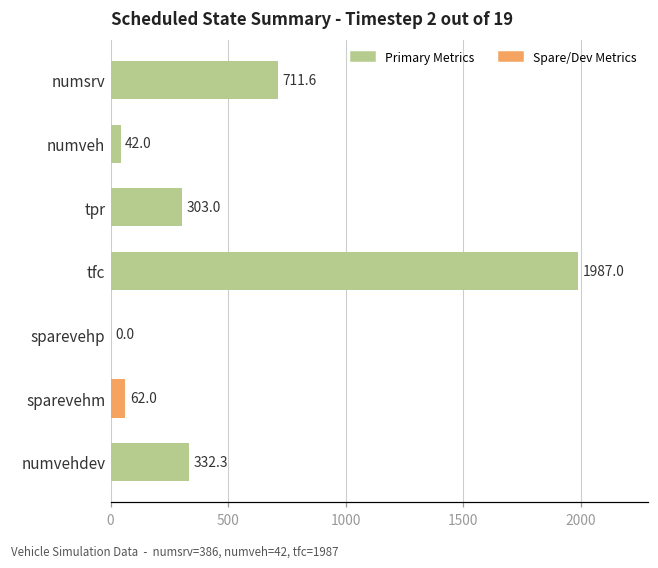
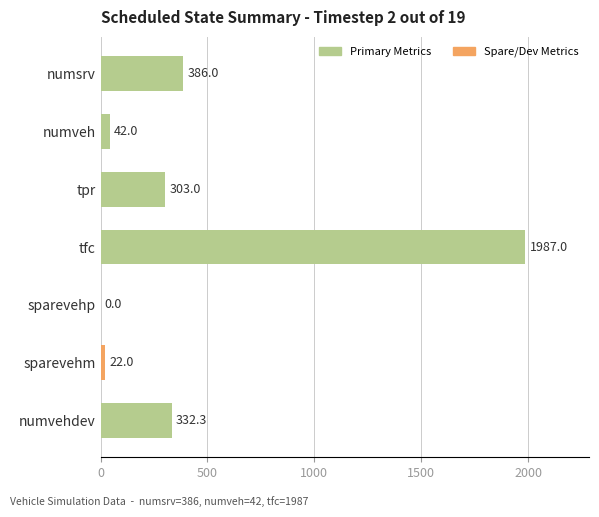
  {
-   "numsrv": 711.6,
+   "numsrv": 386.0,
    "numveh": 42.0,
    "tpr": 303.0,
    "tfc": 1987.0,
    "sparevehp": 0.0,
-   "sparevehm": 62.0,
+   "sparevehm": 22.0,
    "numvehdev": 332.3
  }
